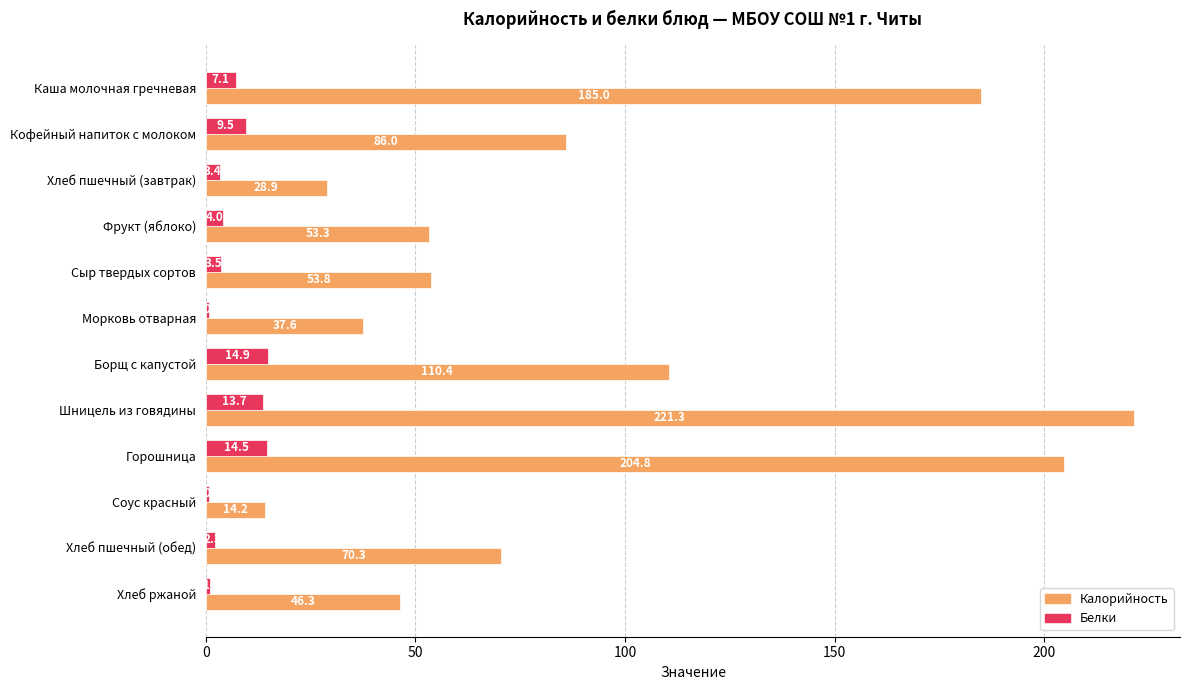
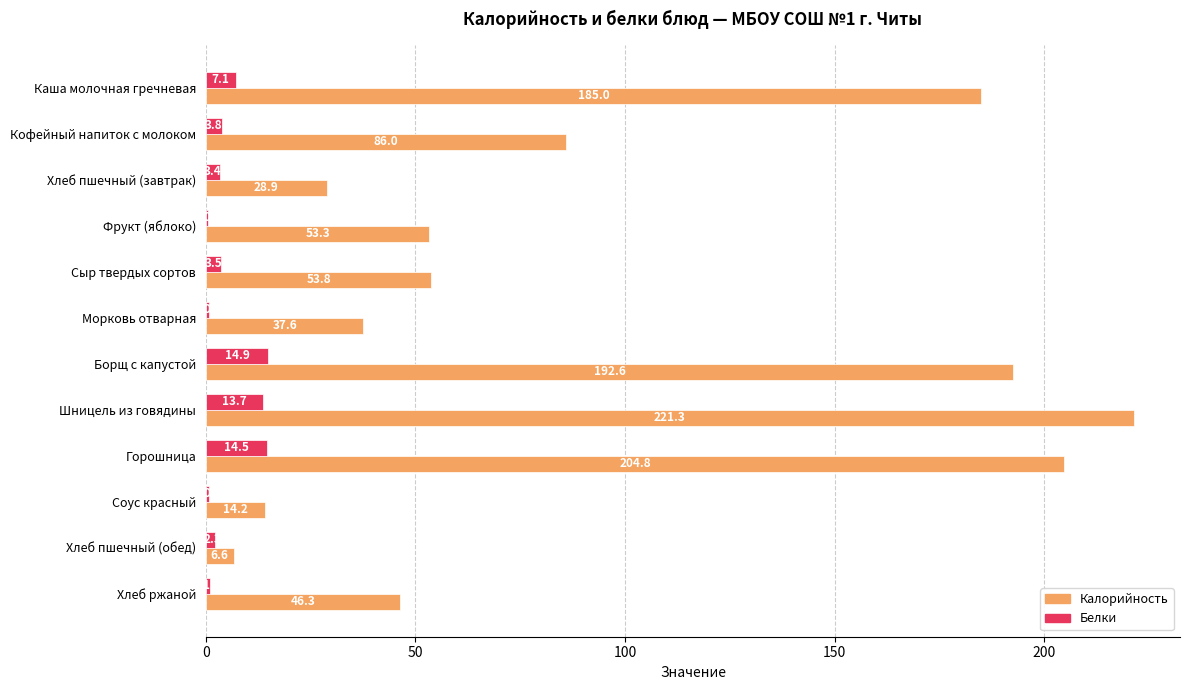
  {
    "Калорийность": {
      "Каша молочная гречневая": 185.0,
      "Кофейный напиток с молоком": 86.0,
      "Хлеб пшечный (завтрак)": 28.9,
      "Фрукт (яблоко)": 53.3,
      "Сыр твердых сортов": 53.8,
      "Морковь отварная": 37.6,
-     "Борщ с капустой": 110.4,
+     "Борщ с капустой": 192.6,
      "Шницель из говядины": 221.3,
      "Горошница": 204.8,
      "Соус красный": 14.2,
-     "Хлеб пшечный (обед)": 70.3,
+     "Хлеб пшечный (обед)": 6.6,
      "Хлеб ржаной": 46.3
    },
    "Белки": {
      "Каша молочная гречневая": 7.1,
-     "Кофейный напиток с молоком": 9.5,
+     "Кофейный напиток с молоком": 3.8,
      "Хлеб пшечный (завтрак)": 3.4,
-     "Фрукт (яблоко)": 4,
+     "Фрукт (яблоко)": 1,
      "Сыр твердых сортов": 3.5,
      "Борщ с капустой": 14.9,
      "Шницель из говядины": 13.7,
      "Горошница": 14.5
    }
  }
